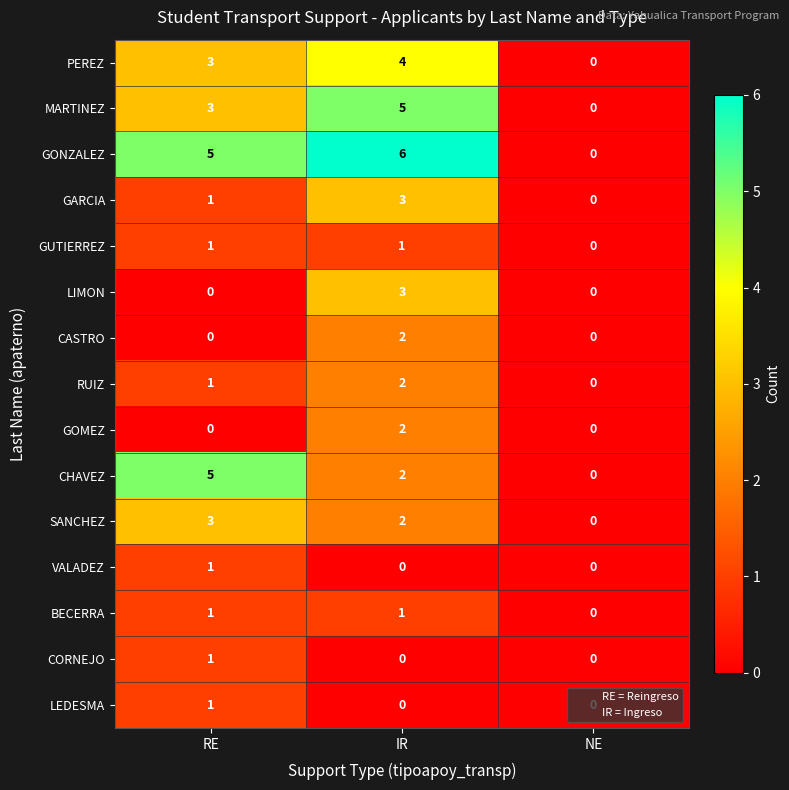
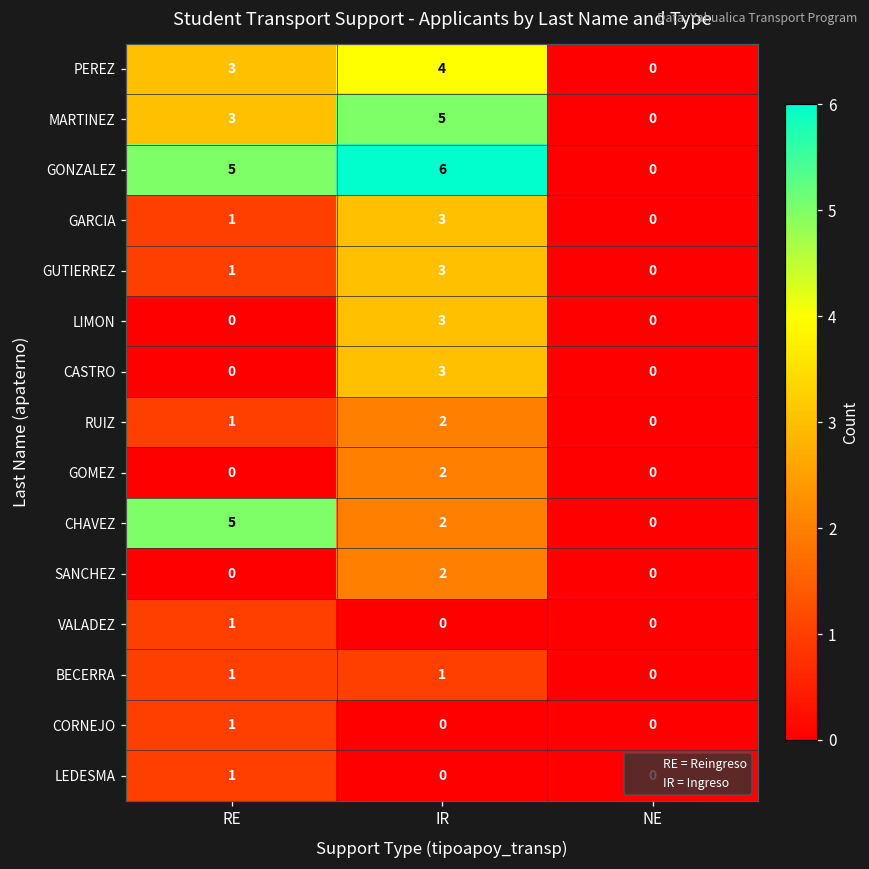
  {
    "PEREZ": {
      "RE": 3,
      "IR": 4,
      "NE": 0
    },
    "MARTINEZ": {
      "RE": 3,
      "IR": 5,
      "NE": 0
    },
    "GONZALEZ": {
      "RE": 5,
      "IR": 6,
      "NE": 0
    },
    "GARCIA": {
      "RE": 1,
      "IR": 3,
      "NE": 0
    },
    "GUTIERREZ": {
      "RE": 1,
-     "IR": 1,
+     "IR": 3,
      "NE": 0
    },
    "LIMON": {
      "RE": 0,
      "IR": 3,
      "NE": 0
    },
    "CASTRO": {
      "RE": 0,
-     "IR": 2,
+     "IR": 3,
      "NE": 0
    },
    "RUIZ": {
      "RE": 1,
      "IR": 2,
      "NE": 0
    },
    "GOMEZ": {
      "RE": 0,
      "IR": 2,
      "NE": 0
    },
    "CHAVEZ": {
      "RE": 5,
      "IR": 2,
      "NE": 0
    },
    "SANCHEZ": {
-     "RE": 3,
+     "RE": 0,
      "IR": 2,
      "NE": 0
    },
    "VALADEZ": {
      "RE": 1,
      "IR": 0,
      "NE": 0
    },
    "BECERRA": {
      "RE": 1,
      "IR": 1,
      "NE": 0
    },
    "CORNEJO": {
      "RE": 1,
      "IR": 0,
      "NE": 0
    },
    "LEDESMA": {
      "RE": 1,
      "IR": 0
    }
  }
